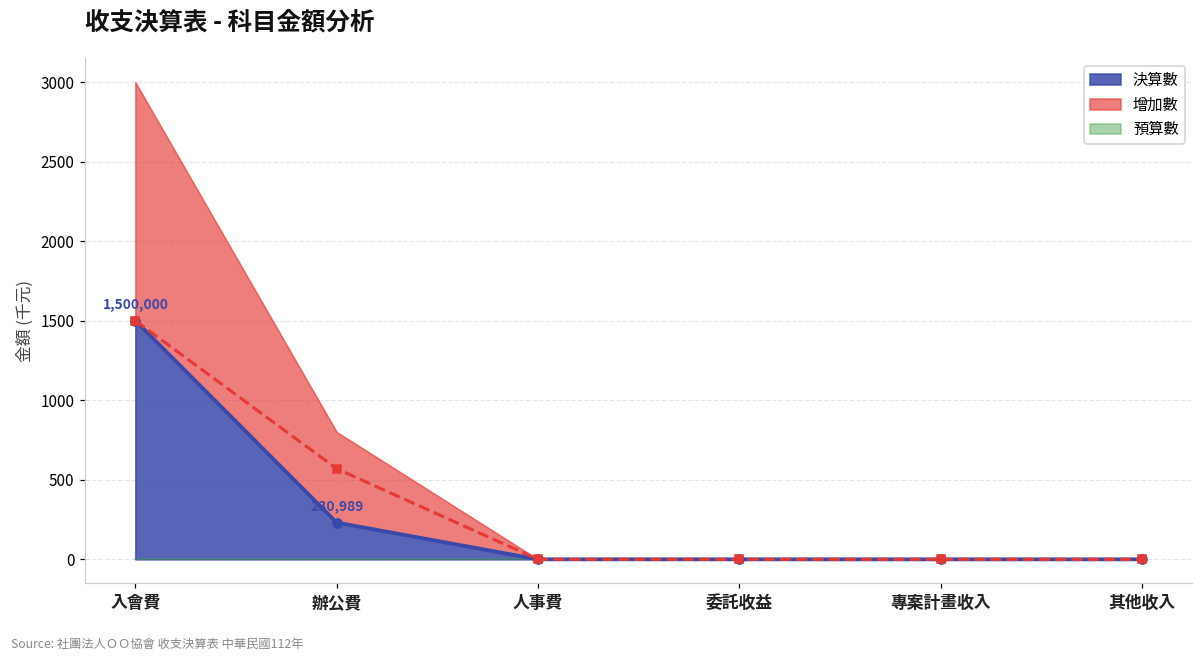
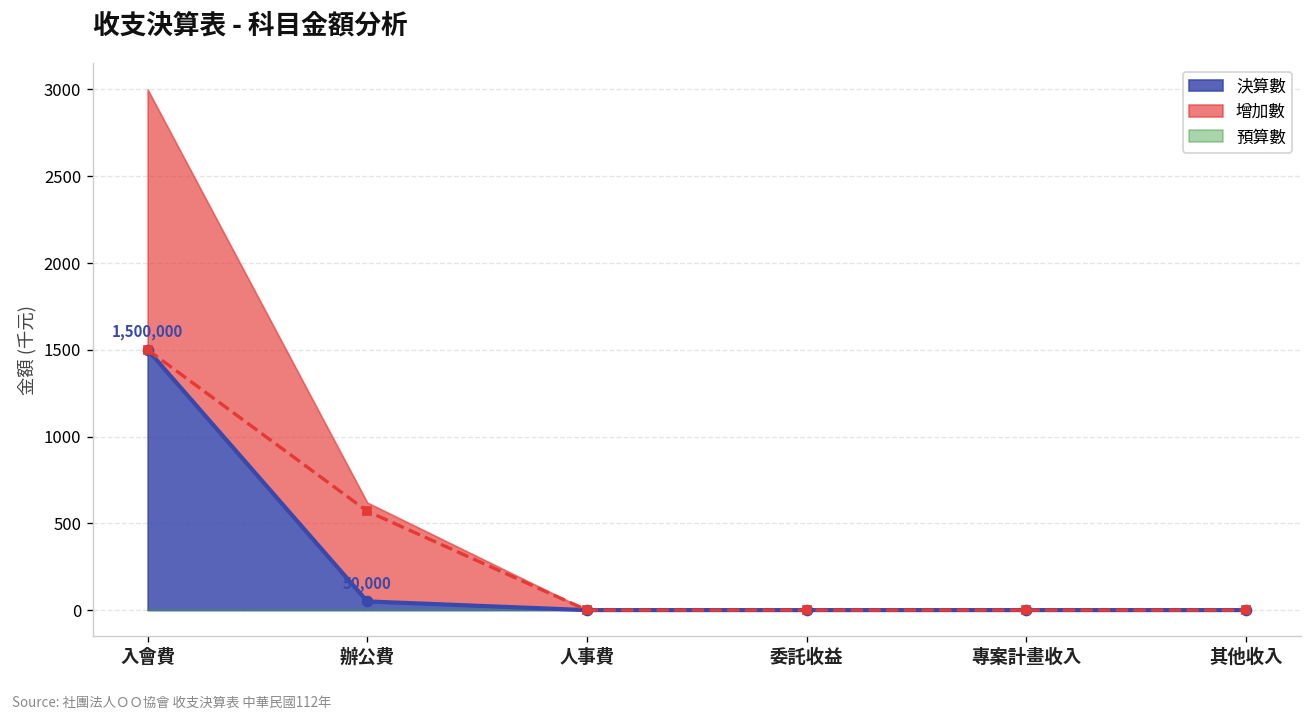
  {
    "決算數": {
-     "辦公費": "230,989"
+     "辦公費": "50,000"
    },
    "預算數": {
      "入會費": "0",
      "辦公費": "0"
    }
  }
